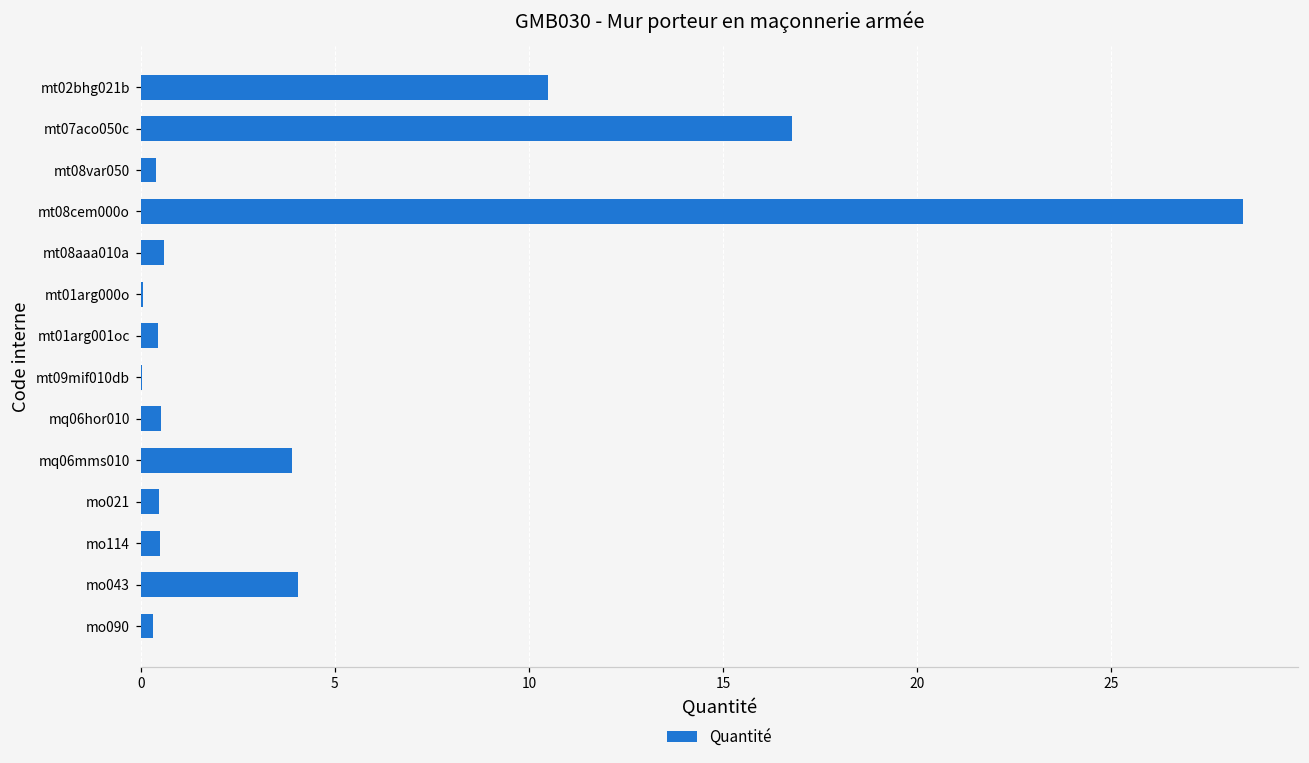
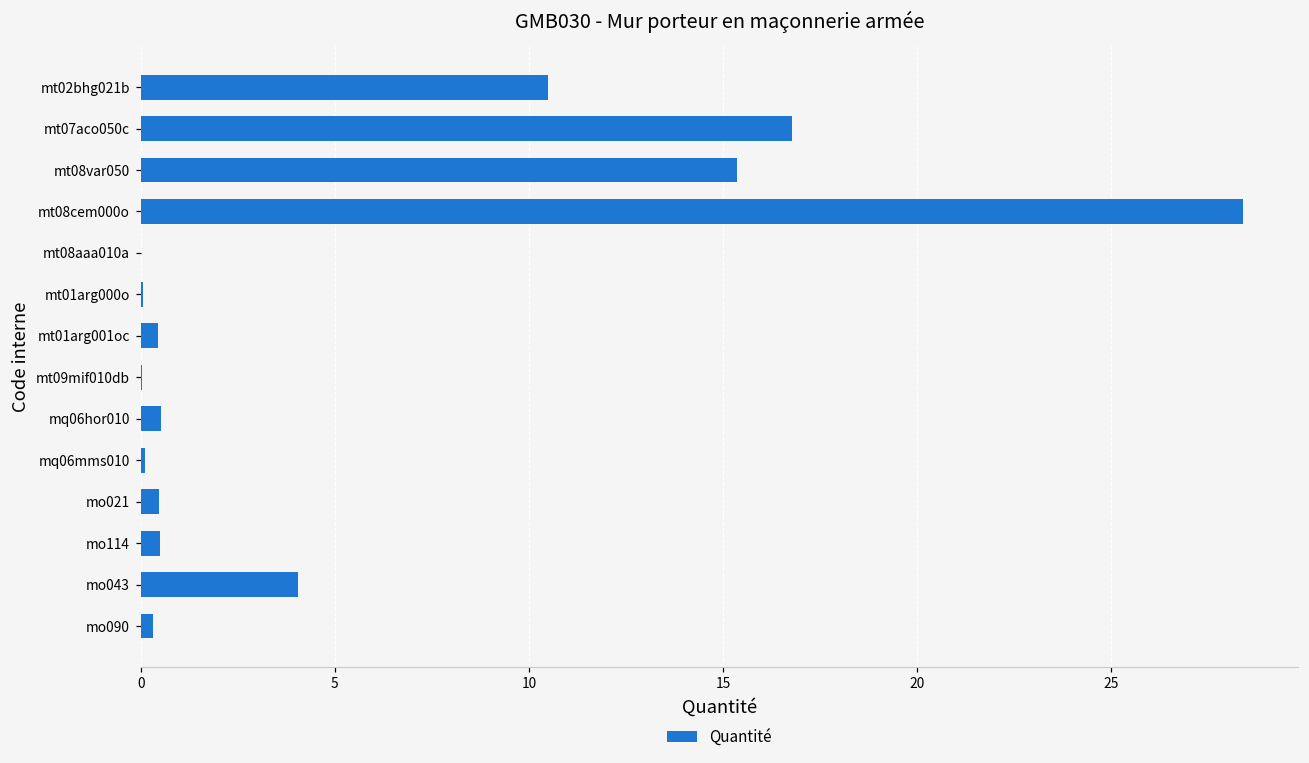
  {
    "mt02bhg021b": 10.5,
    "mt07aco050c": 16.8,
-   "mt08var050": 0.4,
+   "mt08var050": 15.4,
    "mt08cem000o": 28.4,
-   "mt08aaa010a": 0.6,
+   "mt08aaa010a": 0.0,
    "mt01arg001oc": 0.4,
    "mq06hor010": 0.5,
-   "mq06mms010": 3.9,
+   "mq06mms010": 0.1,
    "mo021": 0.5,
    "mo114": 0.5,
    "mo043": 4.1,
    "mo090": 0.3
  }
